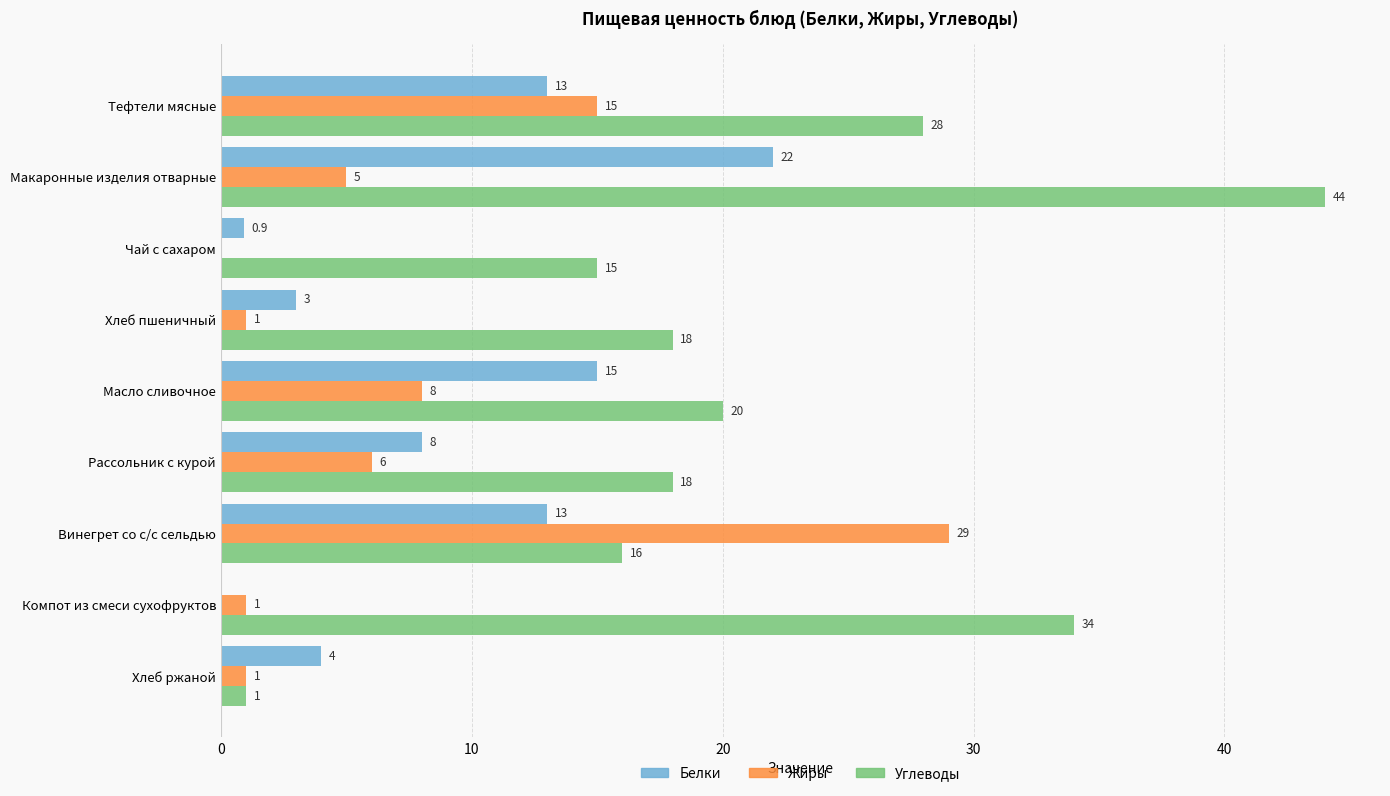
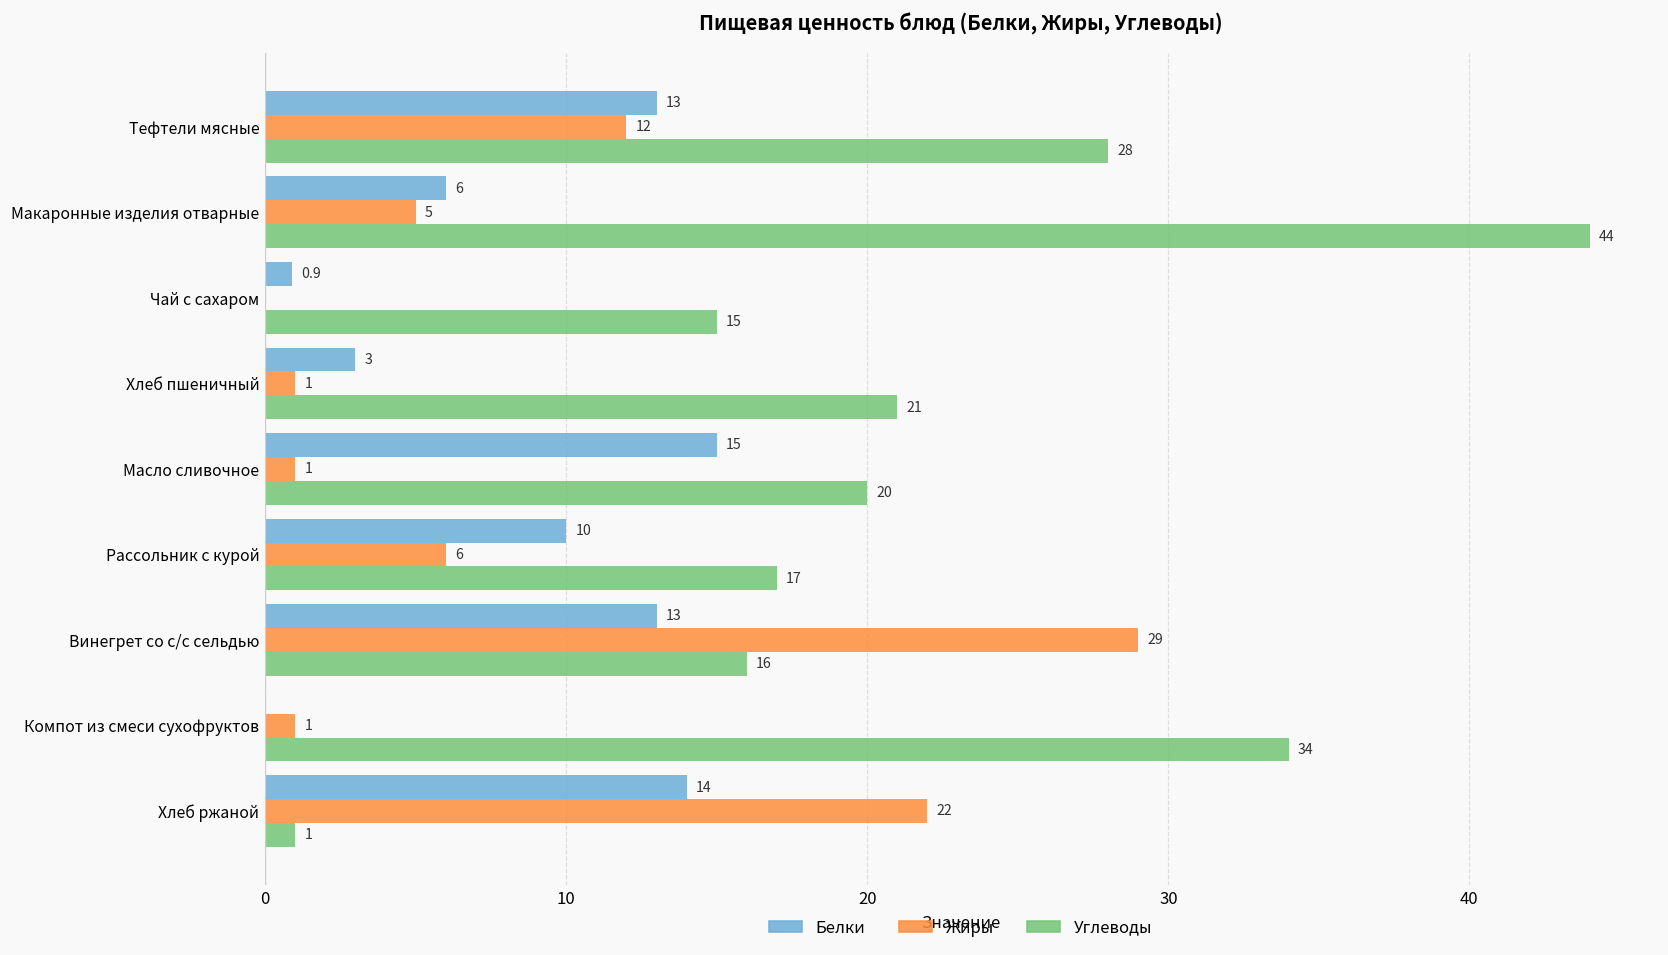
  {
    "Белки": {
      "Тефтели мясные": 13,
-     "Макаронные изделия отварные": 22,
+     "Макаронные изделия отварные": 6,
      "Чай с сахаром": 0.9,
      "Хлеб пшеничный": 3,
      "Масло сливочное": 15,
-     "Рассольник с курой": 8,
+     "Рассольник с курой": 10,
      "Винегрет со с/с сельдью": 13,
-     "Хлеб ржаной": 4
+     "Хлеб ржаной": 14
    },
    "Жиры": {
-     "Тефтели мясные": 15,
+     "Тефтели мясные": 12,
      "Макаронные изделия отварные": 5,
      "Хлеб пшеничный": 1,
-     "Масло сливочное": 8,
+     "Масло сливочное": 1,
      "Рассольник с курой": 6,
      "Винегрет со с/с сельдью": 29,
      "Компот из смеси сухофруктов": 1,
-     "Хлеб ржаной": 1
+     "Хлеб ржаной": 22
    },
    "Углеводы": {
      "Тефтели мясные": 28,
      "Макаронные изделия отварные": 44,
      "Чай с сахаром": 15,
-     "Хлеб пшеничный": 18,
+     "Хлеб пшеничный": 21,
      "Масло сливочное": 20,
-     "Рассольник с курой": 18,
+     "Рассольник с курой": 17,
      "Винегрет со с/с сельдью": 16,
      "Компот из смеси сухофруктов": 34,
      "Хлеб ржаной": 1
    }
  }
